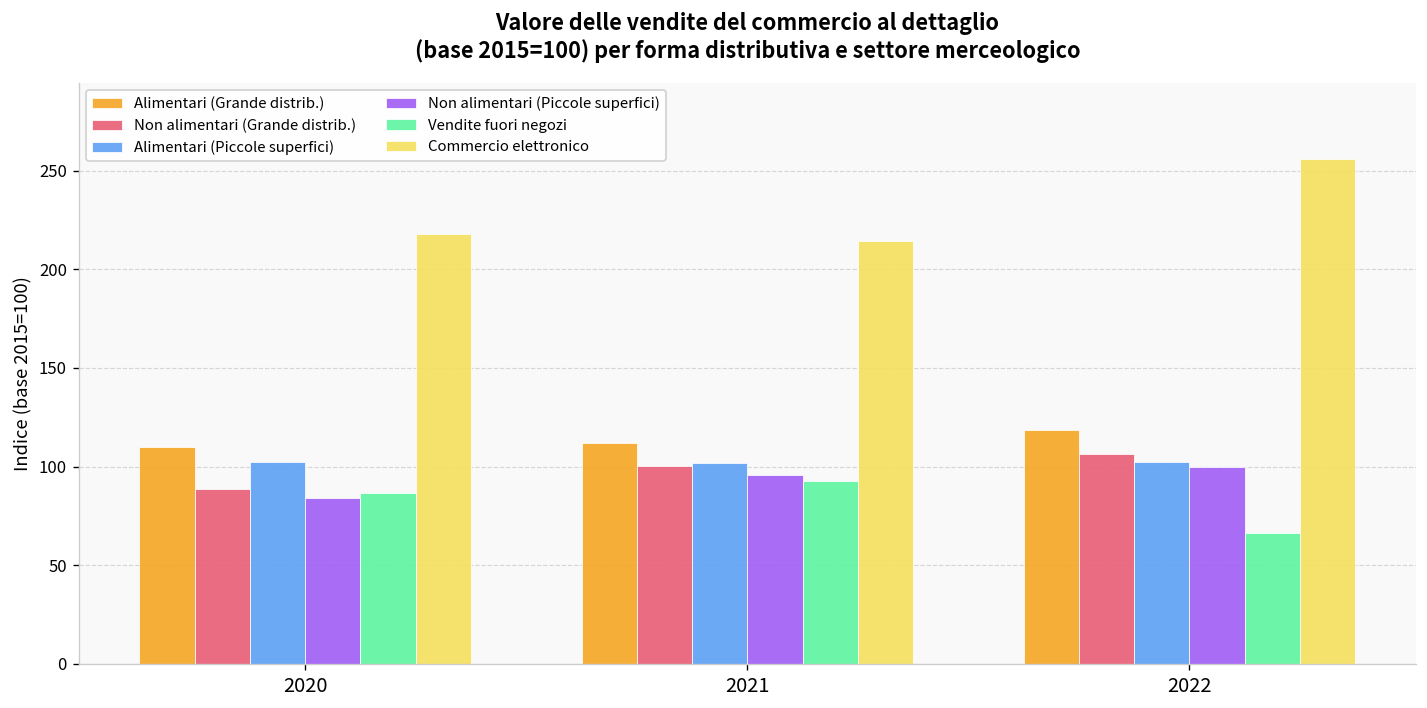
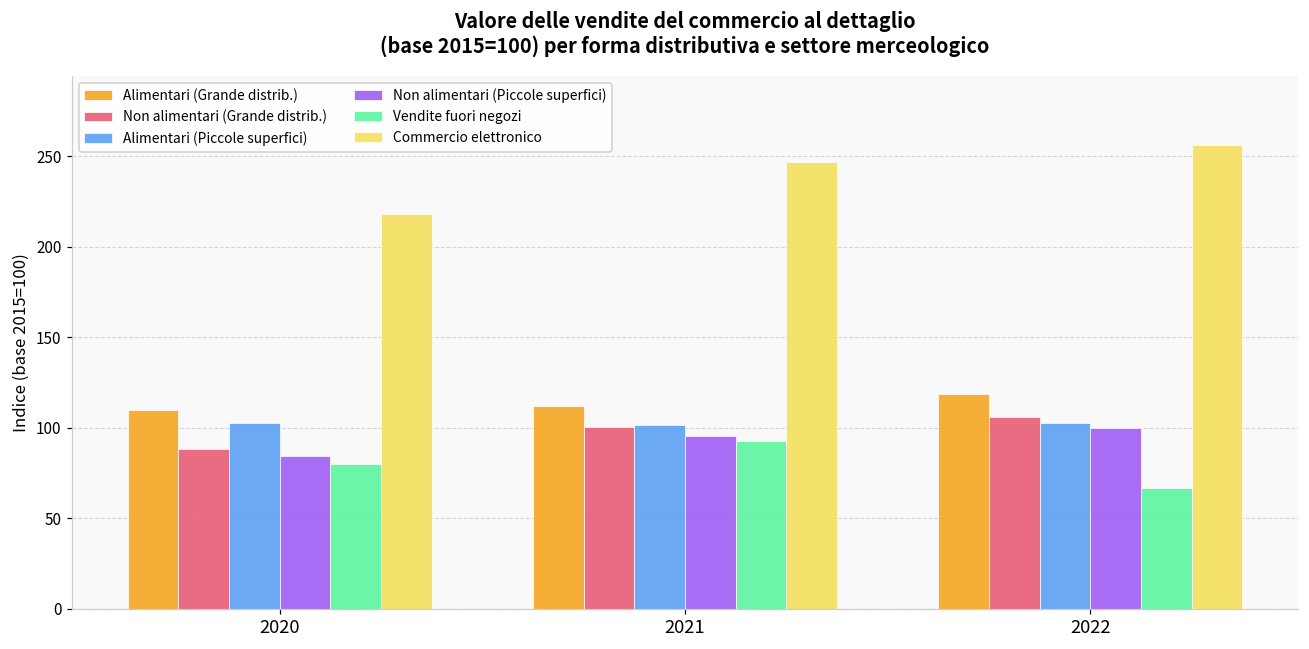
  {
    "Alimentari (Grande distrib.)": {
      "2020": 110,
      "2021": 112,
      "2022": 119
    },
    "Non alimentari (Grande distrib.)": {
      "2020": 89,
      "2021": 100,
      "2022": 106
    },
    "Alimentari (Piccole superfici)": {
      "2020": 102,
      "2021": 102,
      "2022": 102
    },
    "Non alimentari (Piccole superfici)": {
      "2020": 84,
      "2021": 96,
      "2022": 100
    },
    "Vendite fuori negozi": {
-     "2020": 87,
+     "2020": 80,
      "2021": 93,
      "2022": 67
    },
    "Commercio elettronico": {
      "2020": 218,
-     "2021": 215,
+     "2021": 247,
      "2022": 256
    }
  }
